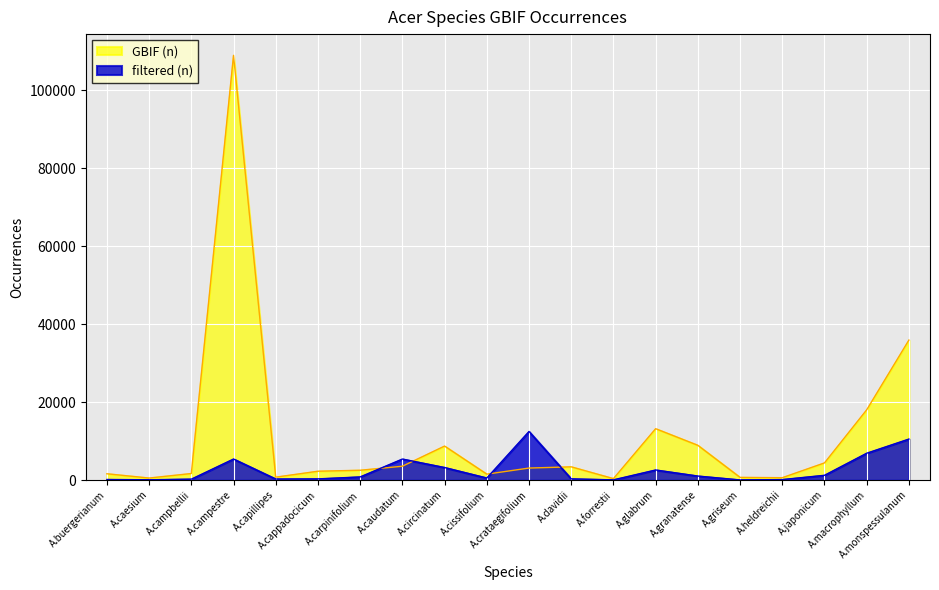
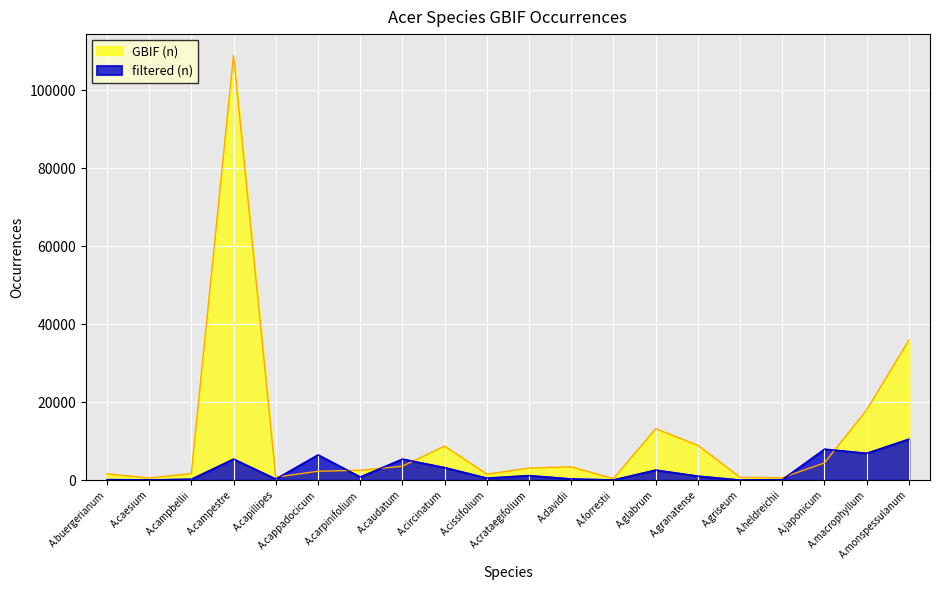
  {
    "GBIF (n)": {
      "A.buergerianum": 2000,
      "A.campbellii": 2000,
      "A.campestre": 109000,
      "A.cappadocicum": 2000,
      "A.carpinifolium": 3000,
      "A.caudatum": 4000,
      "A.circinatum": 9000,
      "A.cissifolium": 2000,
      "A.crataegifolium": 3000,
      "A.davidii": 3000,
      "A.glabrum": 13000,
      "A.granatense": 9000,
      "A.japonicum": 4000,
      "A.macrophyllum": 18000,
      "A.monspessulanum": 36000
    },
    "filtered (n)": {
      "A.buergerianum": 0,
      "A.campbellii": 0,
      "A.campestre": 5000,
-     "A.cappadocicum": 0,
+     "A.cappadocicum": 6000,
      "A.carpinifolium": 1000,
      "A.caudatum": 5000,
      "A.circinatum": 3000,
      "A.cissifolium": 1000,
-     "A.crataegifolium": 12000,
+     "A.crataegifolium": 1000,
      "A.davidii": 0,
      "A.glabrum": 3000,
      "A.granatense": 1000,
-     "A.japonicum": 1000,
+     "A.japonicum": 8000,
      "A.macrophyllum": 7000,
      "A.monspessulanum": 11000
    }
  }
